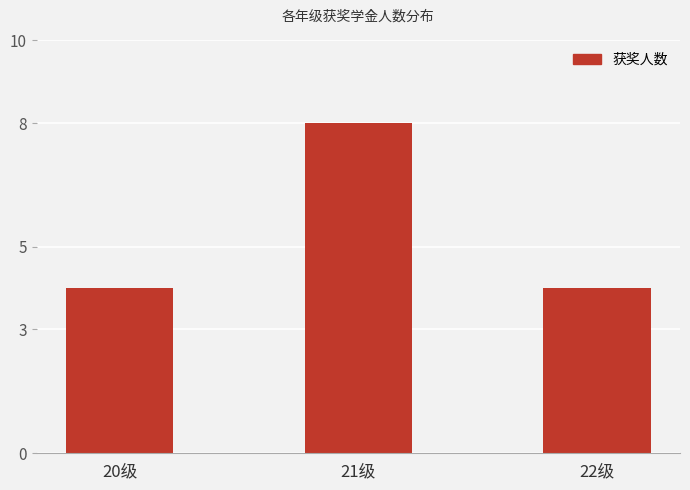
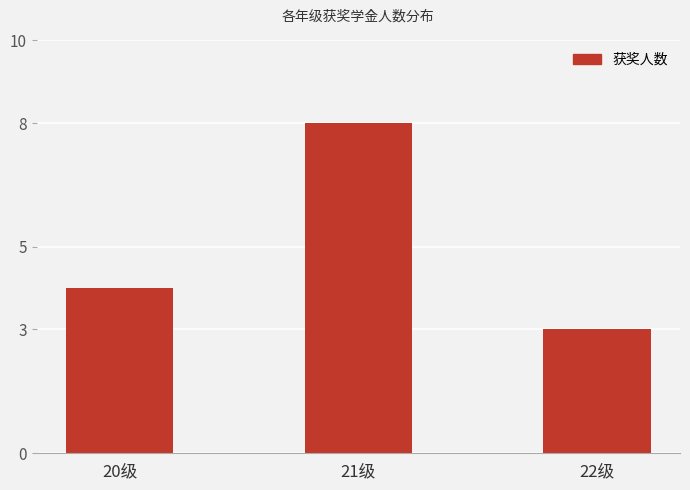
  {
    "20级": 4,
    "21级": 8,
-   "22级": 4
+   "22级": 3
  }
